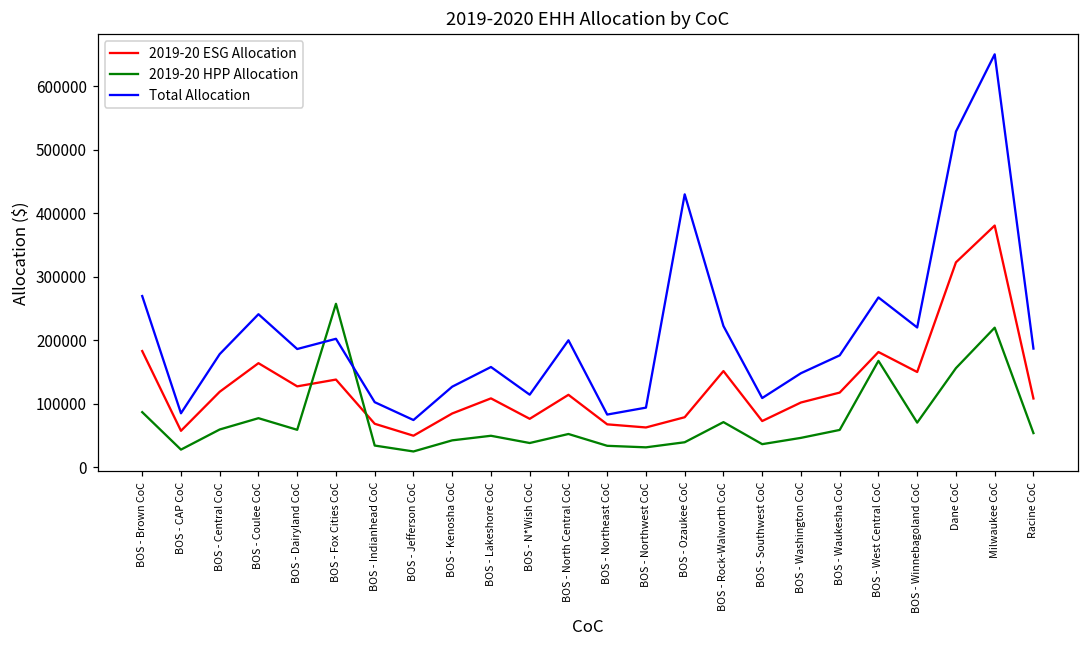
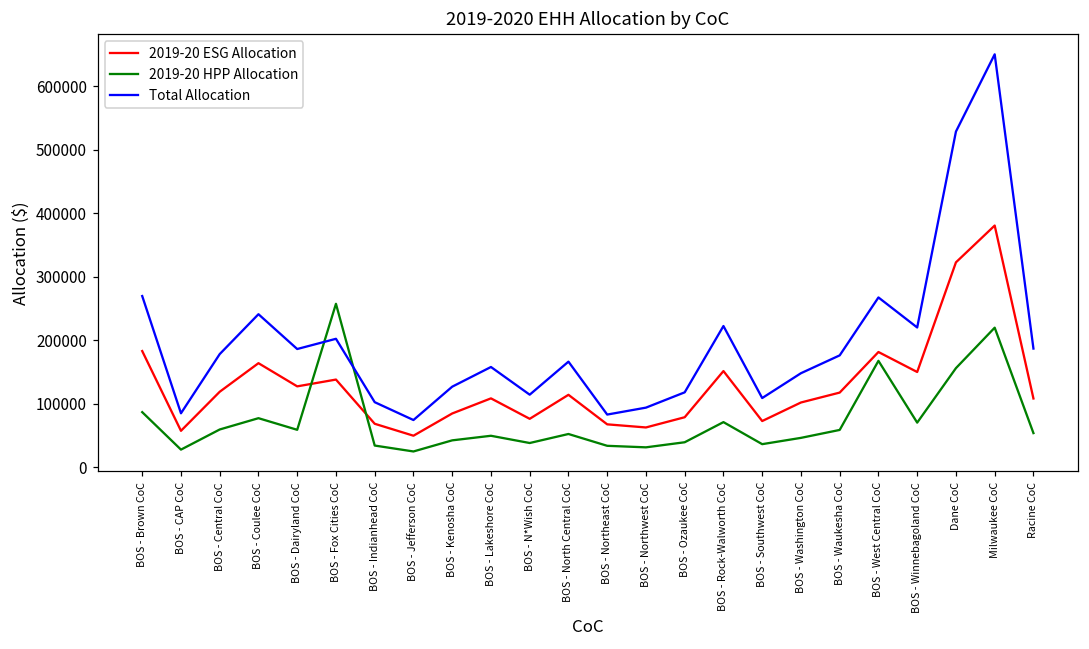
  {
    "2019-20 ESG Allocation": {
      "BOS - Brown CoC": 180000,
      "BOS - CAP CoC": 60000,
      "BOS - Central CoC": 120000,
      "BOS - Coulee CoC": 160000,
      "BOS - Dairyland CoC": 130000,
      "BOS - Fox Cities CoC": 140000,
      "BOS - Indianhead CoC": 70000,
      "BOS - Jefferson CoC": 50000,
      "BOS - Kenosha CoC": 80000,
      "BOS - Lakeshore CoC": 110000,
      "BOS - N*Wish CoC": 80000,
      "BOS - North Central CoC": 110000,
      "BOS - Northeast CoC": 70000,
      "BOS - Northwest CoC": 60000,
      "BOS - Ozaukee CoC": 80000,
      "BOS - Rock-Walworth CoC": 150000,
      "BOS - Southwest CoC": 70000,
      "BOS - Washington CoC": 100000,
      "BOS - Waukesha CoC": 120000,
      "BOS - West Central CoC": 180000,
      "BOS - Winnebagoland CoC": 150000,
      "Dane CoC": 320000,
      "Milwaukee CoC": 380000,
      "Racine CoC": 110000
    },
    "2019-20 HPP Allocation": {
      "BOS - Brown CoC": 90000,
      "BOS - CAP CoC": 30000,
      "BOS - Central CoC": 60000,
      "BOS - Coulee CoC": 80000,
      "BOS - Dairyland CoC": 60000,
      "BOS - Fox Cities CoC": 260000,
      "BOS - Indianhead CoC": 30000,
      "BOS - Jefferson CoC": 20000,
      "BOS - Kenosha CoC": 40000,
      "BOS - Lakeshore CoC": 50000,
      "BOS - N*Wish CoC": 40000,
      "BOS - North Central CoC": 50000,
      "BOS - Northeast CoC": 30000,
      "BOS - Northwest CoC": 30000,
      "BOS - Ozaukee CoC": 40000,
      "BOS - Rock-Walworth CoC": 70000,
      "BOS - Southwest CoC": 40000,
      "BOS - Washington CoC": 50000,
      "BOS - Waukesha CoC": 60000,
      "BOS - West Central CoC": 170000,
      "BOS - Winnebagoland CoC": 70000,
      "Dane CoC": 160000,
      "Milwaukee CoC": 220000,
      "Racine CoC": 50000
    },
    "Total Allocation": {
      "BOS - Brown CoC": 270000,
      "BOS - CAP CoC": 80000,
      "BOS - Central CoC": 180000,
      "BOS - Coulee CoC": 240000,
      "BOS - Dairyland CoC": 190000,
      "BOS - Fox Cities CoC": 200000,
      "BOS - Indianhead CoC": 100000,
      "BOS - Jefferson CoC": 70000,
      "BOS - Kenosha CoC": 130000,
      "BOS - Lakeshore CoC": 160000,
      "BOS - N*Wish CoC": 110000,
-     "BOS - North Central CoC": 200000,
+     "BOS - North Central CoC": 170000,
      "BOS - Northeast CoC": 80000,
      "BOS - Northwest CoC": 90000,
-     "BOS - Ozaukee CoC": 430000,
+     "BOS - Ozaukee CoC": 120000,
      "BOS - Rock-Walworth CoC": 220000,
      "BOS - Southwest CoC": 110000,
      "BOS - Washington CoC": 150000,
      "BOS - Waukesha CoC": 180000,
      "BOS - West Central CoC": 270000,
      "BOS - Winnebagoland CoC": 220000,
      "Dane CoC": 530000,
      "Milwaukee CoC": 650000,
      "Racine CoC": 190000
    }
  }
